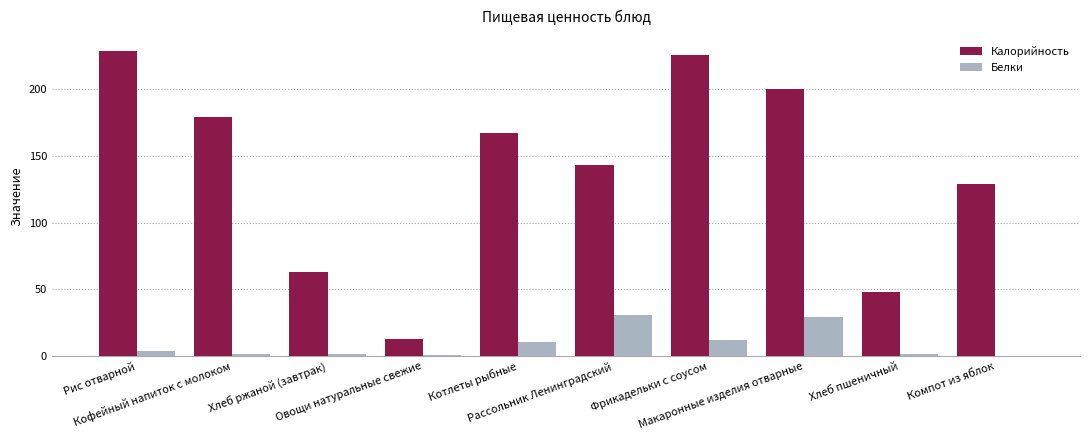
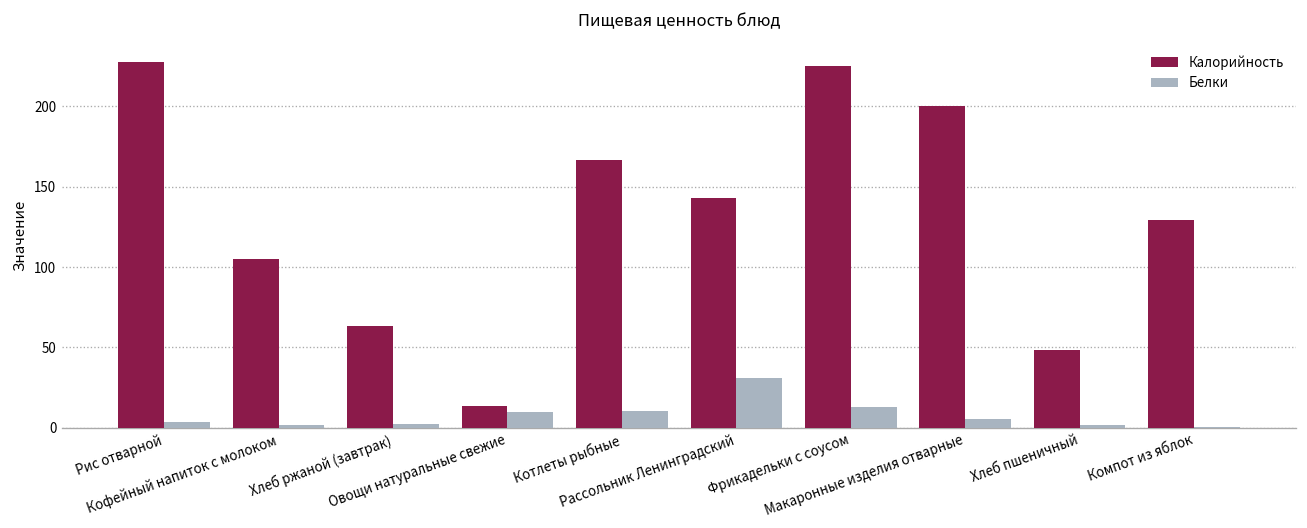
  {
    "Калорийность": {
      "Рис отварной": 228,
-     "Кофейный напиток с молоком": 179,
+     "Кофейный напиток с молоком": 105,
      "Хлеб ржаной (завтрак)": 63,
      "Овощи натуральные свежие": 13,
      "Котлеты рыбные": 167,
      "Рассольник Ленинградский": 143,
      "Фрикадельки с соусом": 225,
      "Макаронные изделия отварные": 200,
      "Хлеб пшеничный": 48,
      "Компот из яблок": 129
    },
    "Белки": {
      "Рис отварной": 4,
      "Хлеб ржаной (завтрак)": 2,
-     "Овощи натуральные свежие": 1,
+     "Овощи натуральные свежие": 10,
      "Котлеты рыбные": 11,
      "Рассольник Ленинградский": 31,
      "Фрикадельки с соусом": 13,
-     "Макаронные изделия отварные": 29
+     "Макаронные изделия отварные": 5
    }
  }
